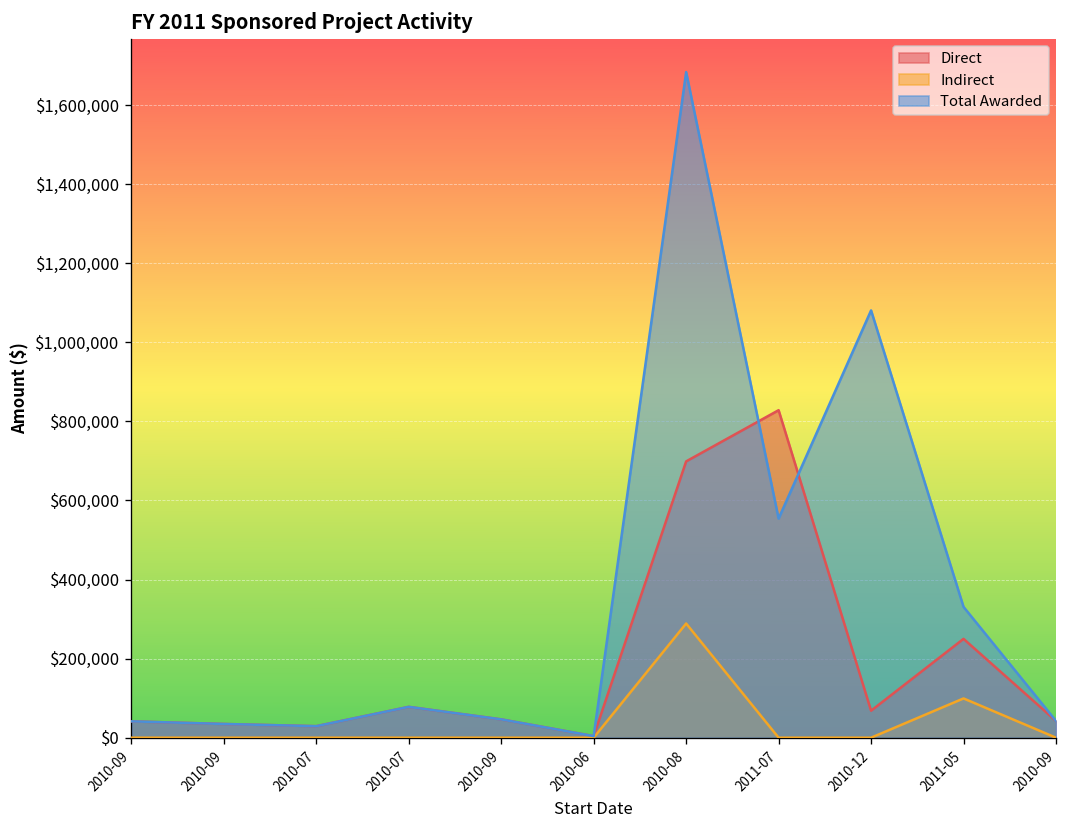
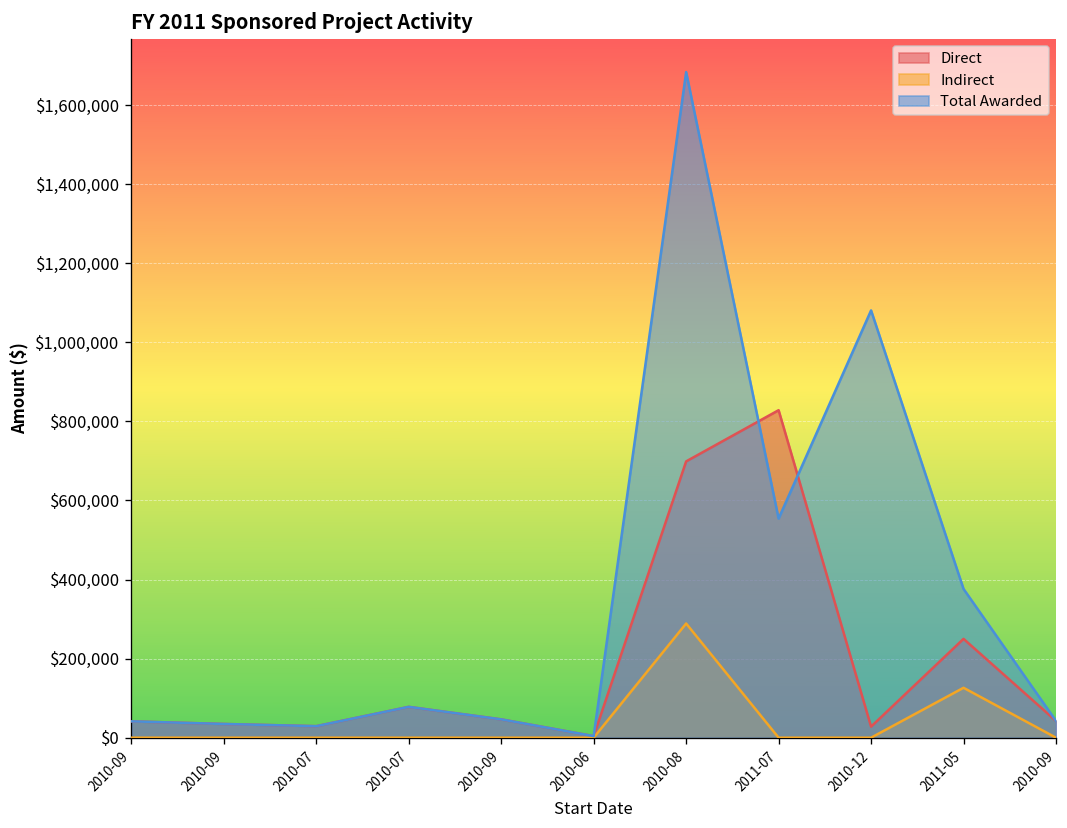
  {
    "Direct": {
      "2010-08": "$700,000",
      "2011-07": "$830,000",
-     "2010-12": "$70,000",
+     "2010-12": "$30,000",
      "2011-05": "$250,000"
    },
    "Indirect": {
      "2010-08": "$290,000",
      "2011-07": "$0",
      "2010-12": "$0",
-     "2011-05": "$100,000"
+     "2011-05": "$130,000"
    },
    "Total Awarded": {
      "2010-08": "$1,680,000",
      "2011-07": "$550,000",
      "2010-12": "$1,080,000",
-     "2011-05": "$330,000"
+     "2011-05": "$380,000"
    }
  }
